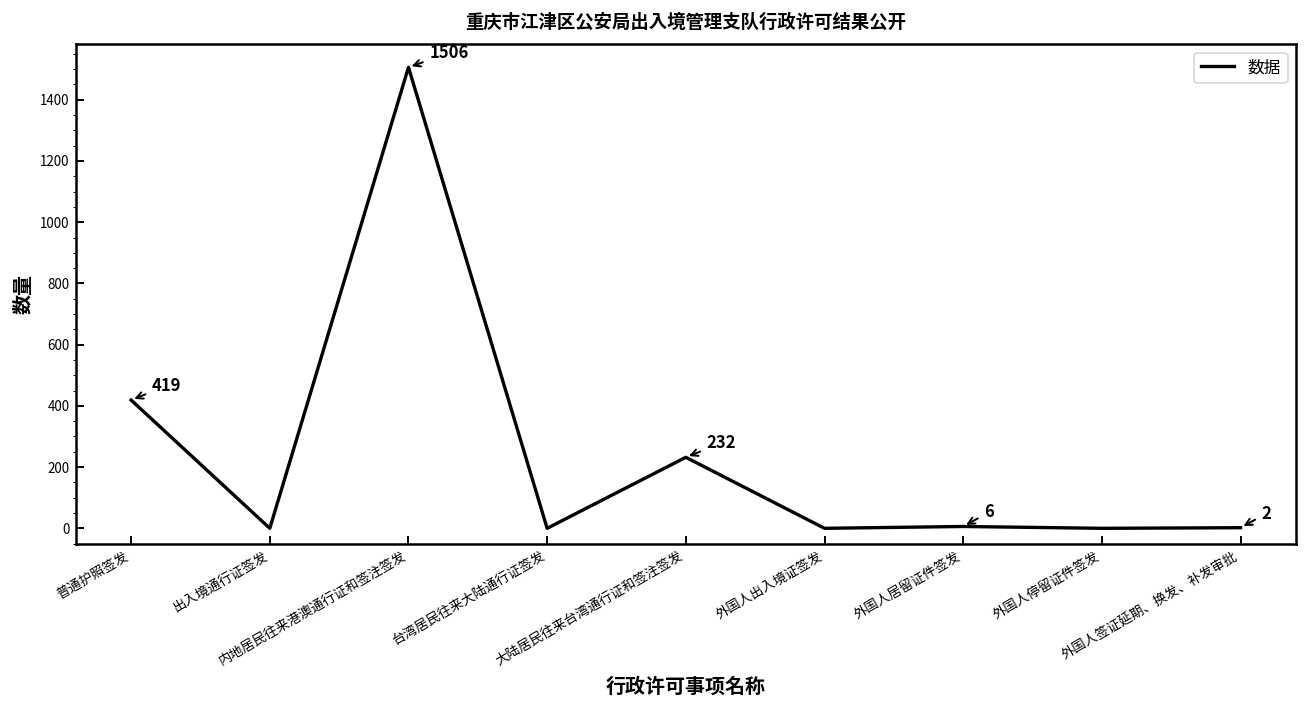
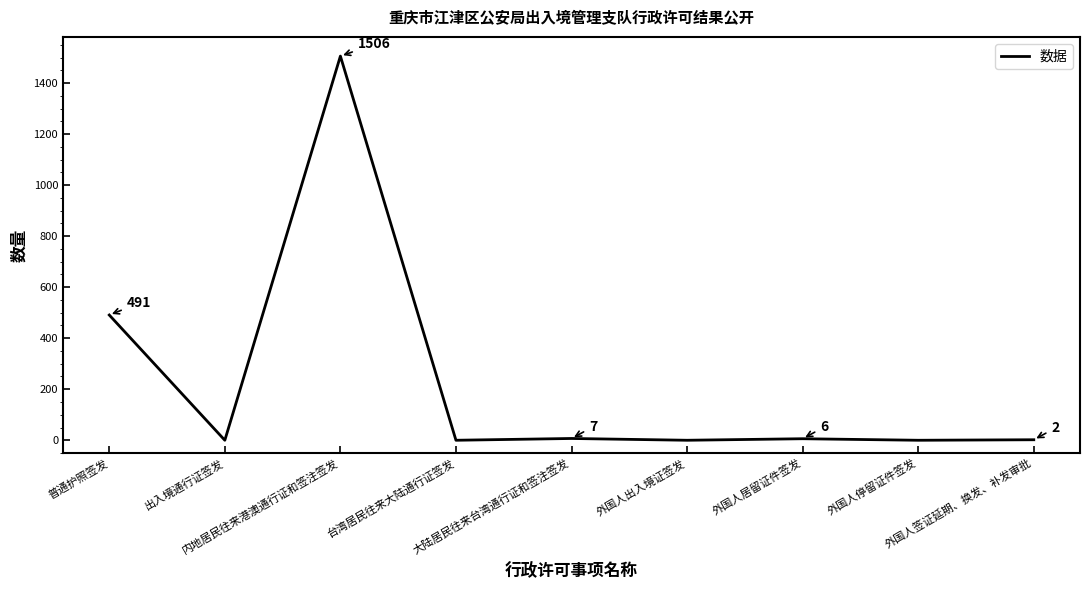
  {
-   "普通护照签发": 419,
+   "普通护照签发": 491,
    "内地居民往来港澳通行证和签注签发": 1506,
-   "大陆居民往来台湾通行证和签注签发": 232,
+   "大陆居民往来台湾通行证和签注签发": 7,
    "外国人居留证件签发": 6,
    "外国人签证延期、换发、补发审批": 2
  }
